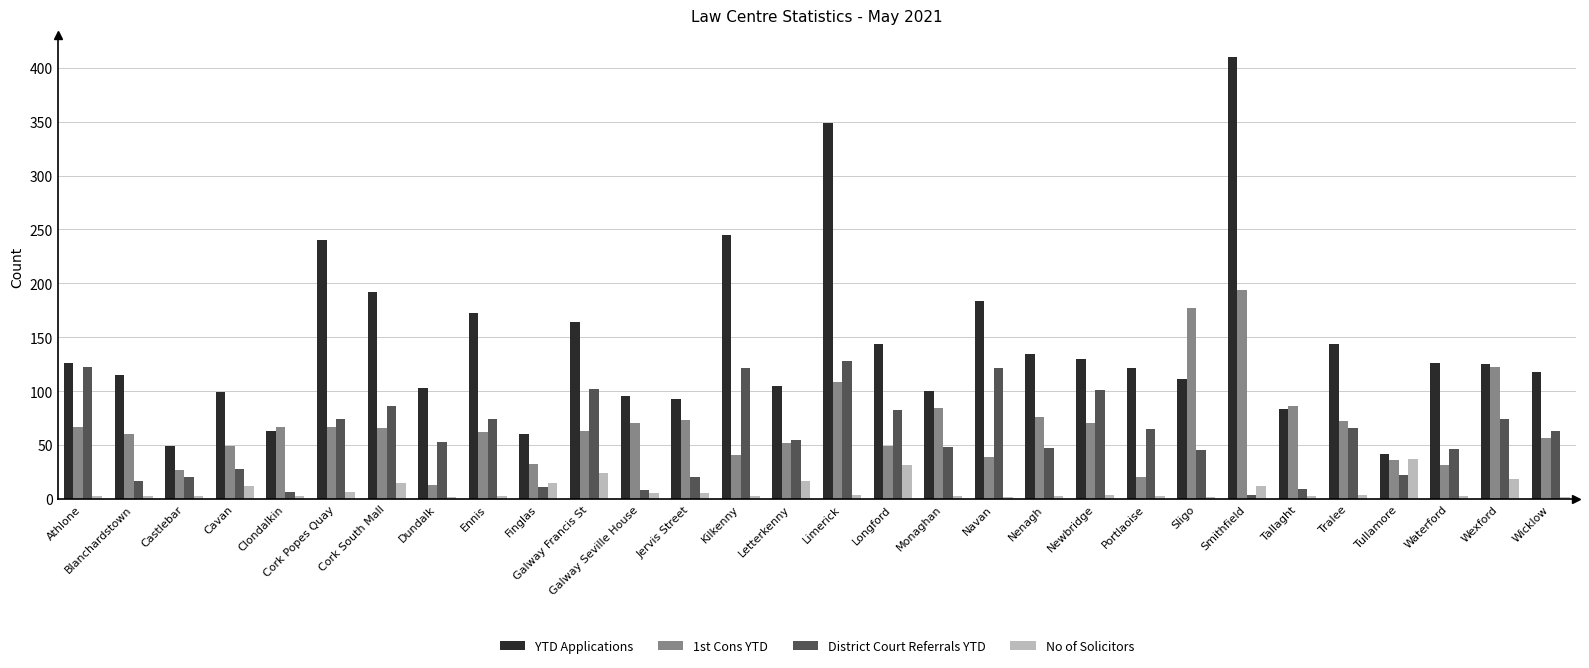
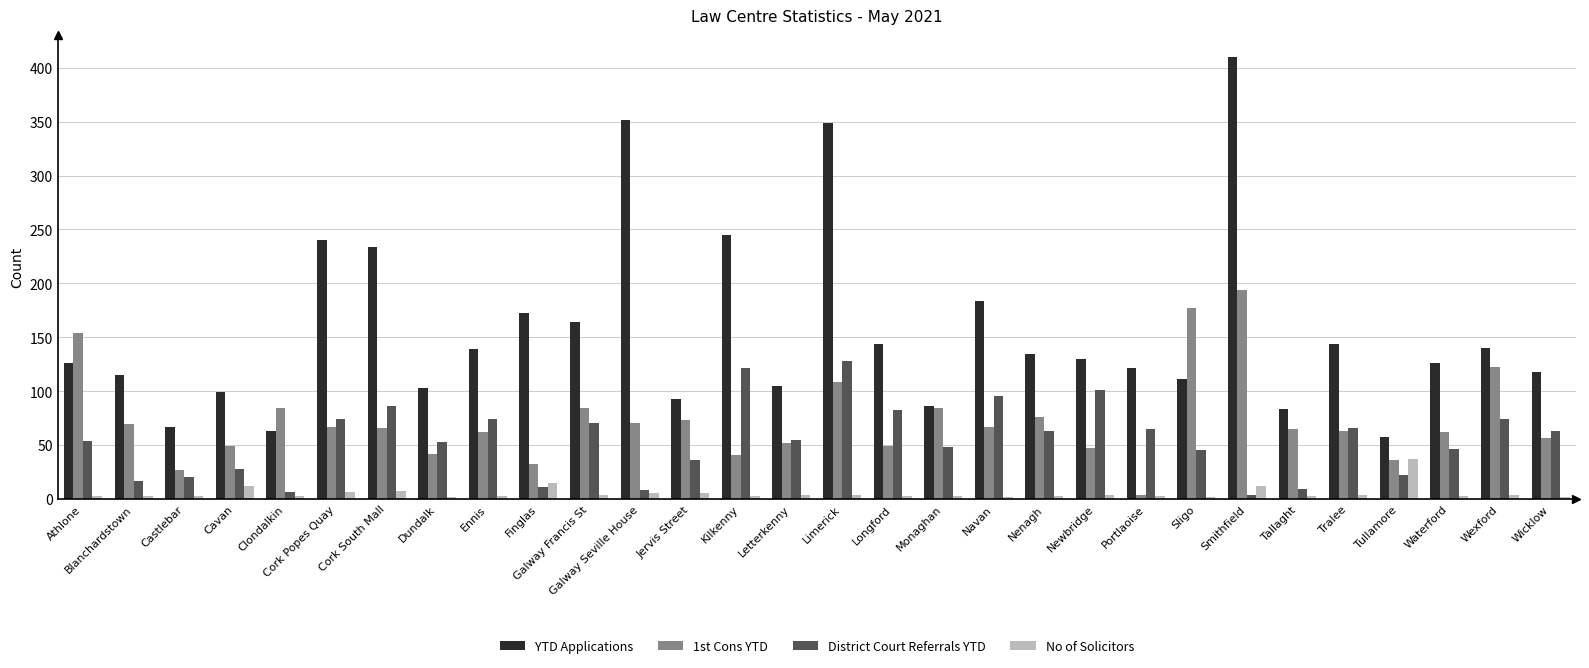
  {
    "YTD Applications": {
      "Athlone": 126,
      "Blanchardstown": 115,
-     "Castlebar": 49,
+     "Castlebar": 67,
      "Cavan": 99,
      "Clondalkin": 63,
      "Cork Popes Quay": 240,
-     "Cork South Mall": 192,
+     "Cork South Mall": 234,
      "Dundalk": 103,
-     "Ennis": 172,
-     "Finglas": 60,
+     "Ennis": 139,
+     "Finglas": 172,
      "Galway Francis St": 164,
-     "Galway Seville House": 95,
+     "Galway Seville House": 352,
      "Jervis Street": 93,
      "Kilkenny": 245,
      "Letterkenny": 105,
      "Limerick": 349,
      "Longford": 144,
-     "Monaghan": 100,
+     "Monaghan": 86,
      "Navan": 184,
      "Nenagh": 134,
      "Newbridge": 130,
      "Portlaoise": 121,
      "Sligo": 111,
      "Smithfield": 410,
      "Tallaght": 83,
      "Tralee": 144,
-     "Tullamore": 42,
+     "Tullamore": 57,
      "Waterford": 126,
-     "Wexford": 125,
+     "Wexford": 140,
      "Wicklow": 118
    },
    "1st Cons YTD": {
-     "Athlone": 67,
-     "Blanchardstown": 60,
+     "Athlone": 154,
+     "Blanchardstown": 69,
      "Castlebar": 27,
      "Cavan": 49,
-     "Clondalkin": 67,
+     "Clondalkin": 84,
      "Cork Popes Quay": 67,
      "Cork South Mall": 66,
-     "Dundalk": 13,
+     "Dundalk": 42,
      "Ennis": 62,
      "Finglas": 32,
-     "Galway Francis St": 63,
+     "Galway Francis St": 84,
      "Galway Seville House": 70,
      "Jervis Street": 73,
      "Kilkenny": 41,
      "Letterkenny": 52,
      "Limerick": 108,
      "Longford": 49,
      "Monaghan": 84,
-     "Navan": 39,
+     "Navan": 67,
      "Nenagh": 76,
-     "Newbridge": 70,
-     "Portlaoise": 20,
+     "Newbridge": 47,
+     "Portlaoise": 4,
      "Sligo": 177,
      "Smithfield": 194,
-     "Tallaght": 86,
-     "Tralee": 72,
+     "Tallaght": 65,
+     "Tralee": 63,
      "Tullamore": 36,
-     "Waterford": 31,
+     "Waterford": 62,
      "Wexford": 122,
      "Wicklow": 56
    },
    "District Court Referrals YTD": {
-     "Athlone": 122,
+     "Athlone": 54,
      "Blanchardstown": 17,
      "Castlebar": 20,
      "Cavan": 28,
      "Clondalkin": 6,
      "Cork Popes Quay": 74,
      "Cork South Mall": 86,
      "Dundalk": 53,
      "Ennis": 74,
      "Finglas": 11,
-     "Galway Francis St": 102,
+     "Galway Francis St": 70,
      "Galway Seville House": 8,
-     "Jervis Street": 20,
+     "Jervis Street": 36,
      "Kilkenny": 121,
      "Letterkenny": 55,
      "Limerick": 128,
      "Longford": 82,
      "Monaghan": 48,
-     "Navan": 121,
-     "Nenagh": 47,
+     "Navan": 95,
+     "Nenagh": 63,
      "Newbridge": 101,
      "Portlaoise": 65,
      "Sligo": 45,
      "Smithfield": 4,
      "Tallaght": 9,
      "Tralee": 66,
      "Tullamore": 22,
      "Waterford": 46,
      "Wexford": 74,
      "Wicklow": 63
    },
    "No of Solicitors": {
      "Athlone": 3,
      "Blanchardstown": 3,
      "Castlebar": 3,
      "Cavan": 12,
      "Clondalkin": 3,
      "Cork Popes Quay": 6,
-     "Cork South Mall": 15,
+     "Cork South Mall": 7,
      "Ennis": 3,
      "Finglas": 15,
-     "Galway Francis St": 24,
+     "Galway Francis St": 4,
      "Galway Seville House": 5,
      "Jervis Street": 5,
      "Kilkenny": 3,
-     "Letterkenny": 17,
+     "Letterkenny": 3,
      "Limerick": 4,
-     "Longford": 31,
+     "Longford": 3,
      "Monaghan": 3,
      "Nenagh": 3,
      "Newbridge": 4,
      "Portlaoise": 3,
      "Smithfield": 12,
      "Tallaght": 3,
      "Tralee": 4,
      "Tullamore": 37,
      "Waterford": 3,
-     "Wexford": 18
+     "Wexford": 3
    }
  }
